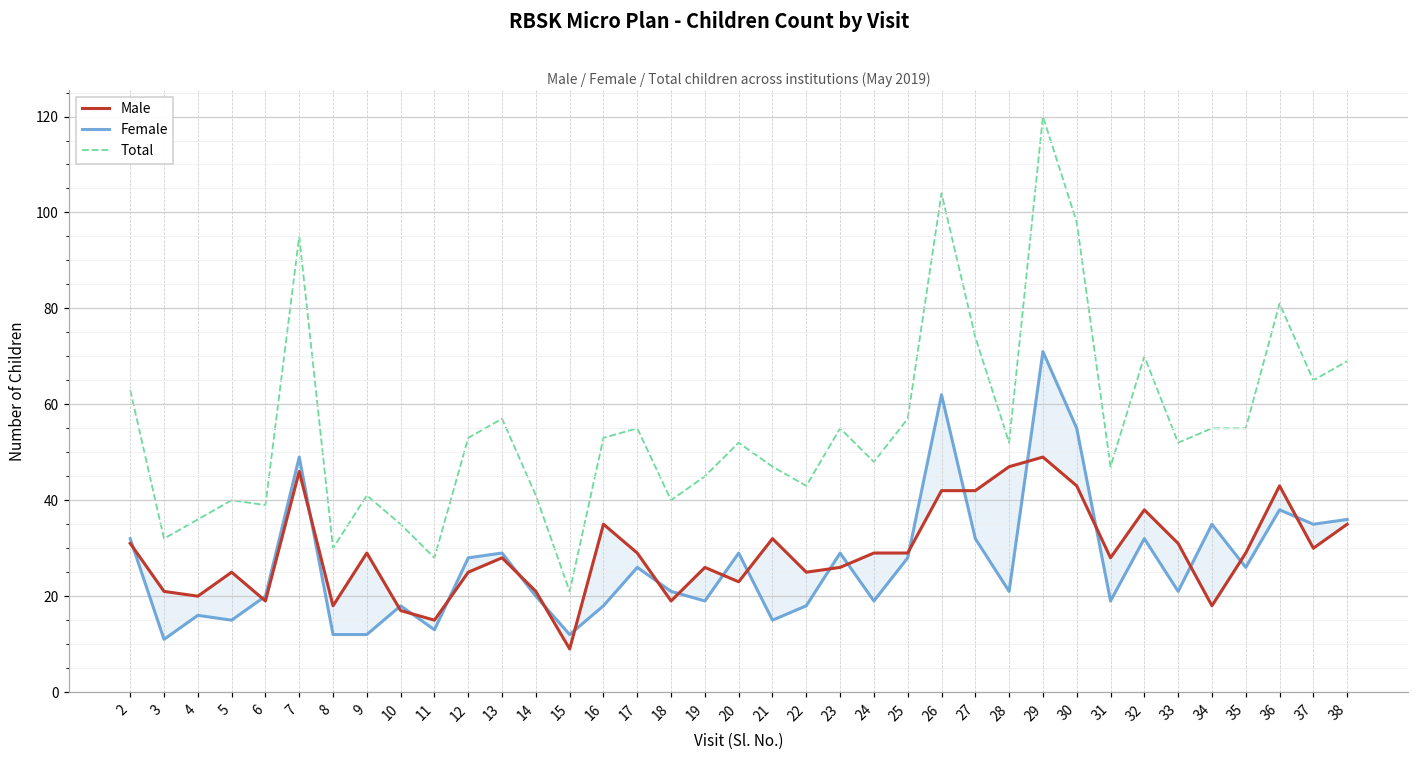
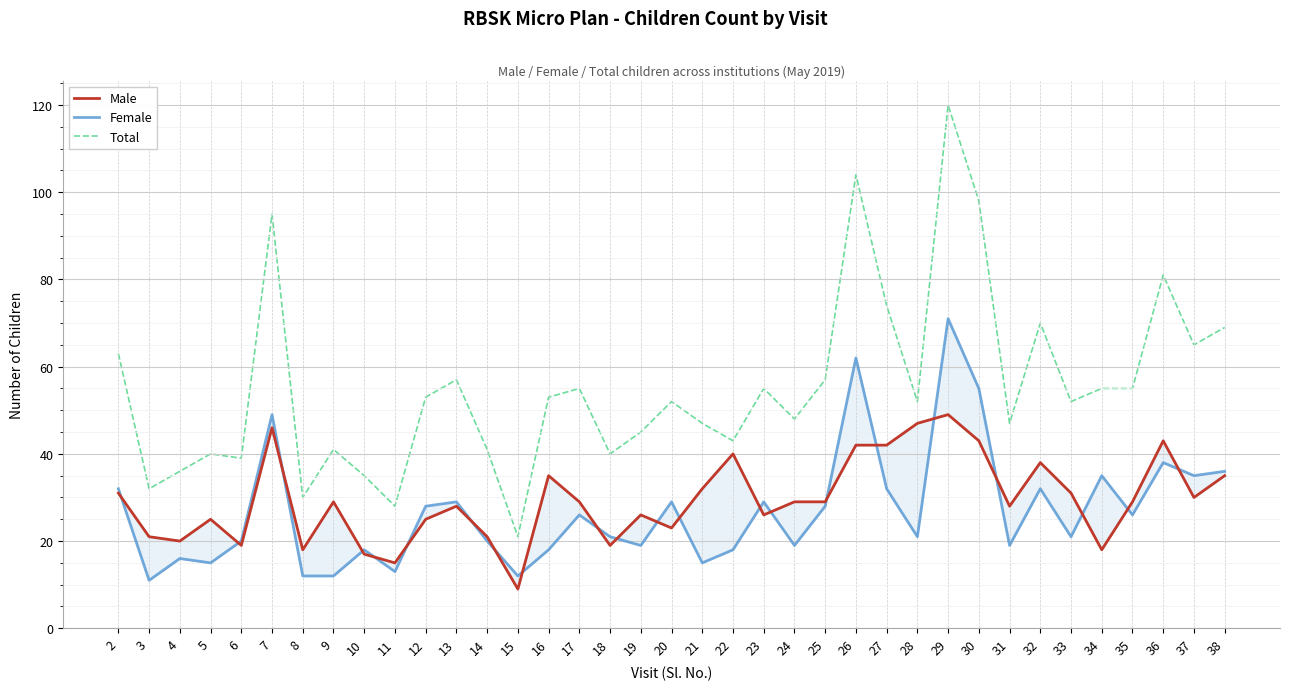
  {
    "Male": {
      "2": 31,
      "6": 19,
      "7": 46,
      "10": 17,
      "12": 25,
      "13": 28,
      "15": 9,
      "18": 19,
      "20": 23,
-     "22": 25,
+     "22": 40,
      "23": 26,
      "26": 42,
      "29": 49,
      "30": 43,
      "34": 18,
      "37": 30,
      "38": 35
    },
    "Total": {
      "2": 63,
      "3": 32,
      "4": 36,
      "5": 40,
      "6": 39,
      "7": 95,
      "8": 30,
      "9": 41,
      "10": 35,
      "11": 28,
      "12": 53,
      "13": 57,
      "14": 41,
      "15": 21,
      "16": 53,
      "17": 55,
      "18": 40,
      "19": 45,
      "20": 52,
      "21": 47,
      "22": 43,
      "23": 55,
      "24": 48,
      "25": 57,
      "26": 104,
      "27": 74,
      "28": 52,
      "29": 120,
      "30": 98,
      "31": 47,
      "32": 70,
      "33": 52,
      "34": 55,
      "35": 55,
      "36": 81,
      "37": 65,
      "38": 69
    }
  }
